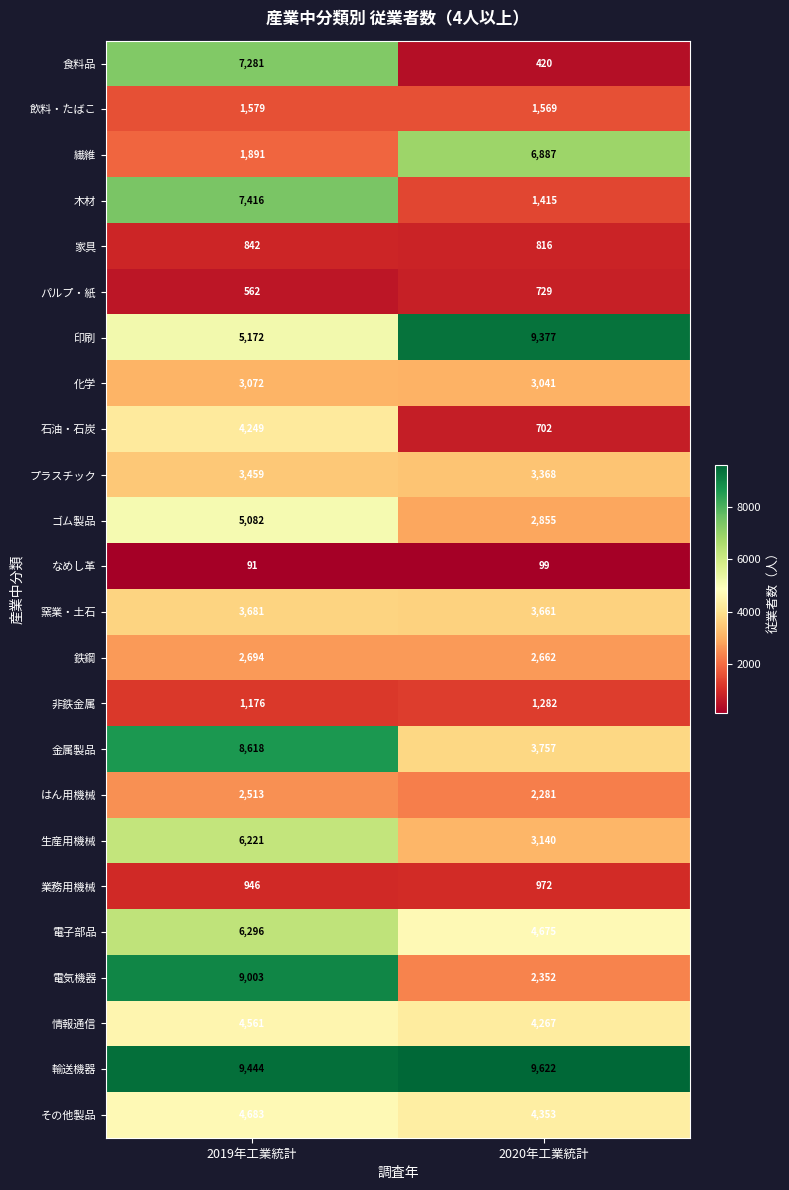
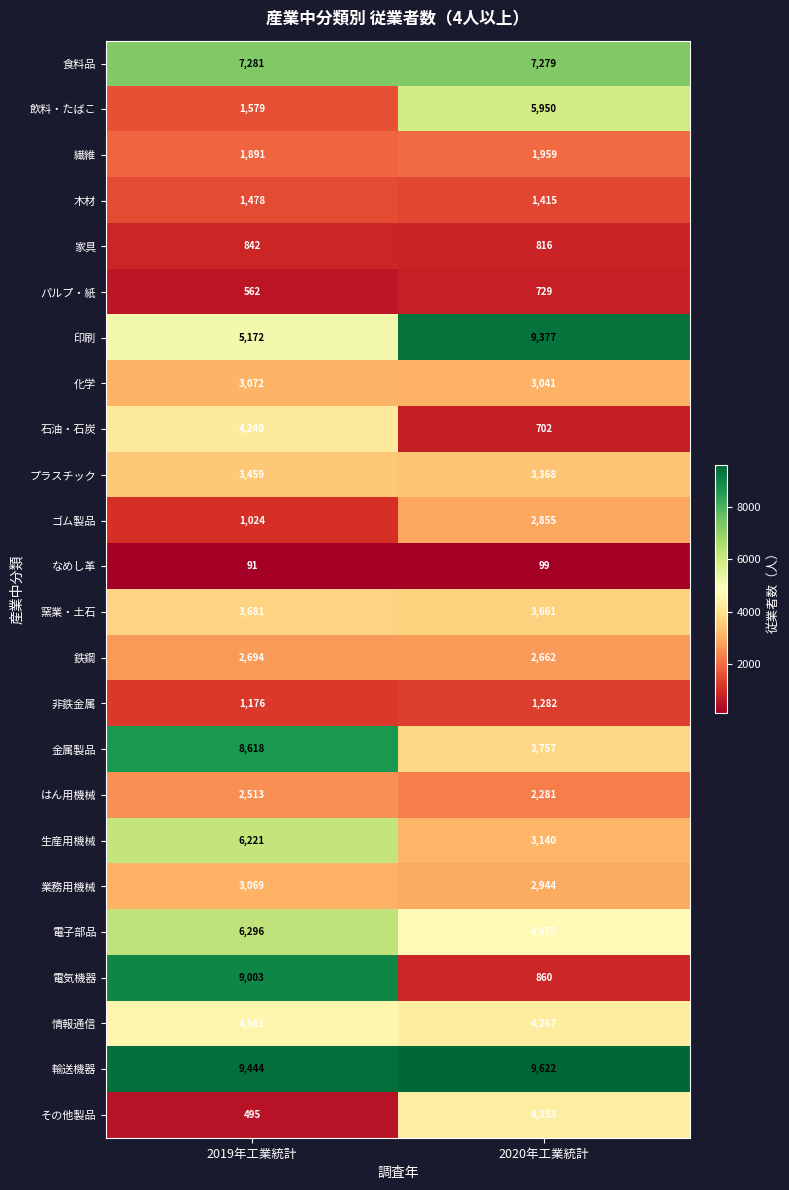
  {
    "食料品": {
      "2019年工業統計": "7,281",
-     "2020年工業統計": "420"
+     "2020年工業統計": "7,279"
    },
    "飲料・たばこ": {
      "2019年工業統計": "1,579",
-     "2020年工業統計": "1,569"
+     "2020年工業統計": "5,950"
    },
    "繊維": {
      "2019年工業統計": "1,891",
-     "2020年工業統計": "6,887"
+     "2020年工業統計": "1,959"
    },
    "木材": {
-     "2019年工業統計": "7,416",
+     "2019年工業統計": "1,478",
      "2020年工業統計": "1,415"
    },
    "家具": {
      "2019年工業統計": "842",
      "2020年工業統計": "816"
    },
    "パルプ・紙": {
      "2019年工業統計": "562",
      "2020年工業統計": "729"
    },
    "印刷": {
      "2019年工業統計": "5,172",
      "2020年工業統計": "9,377"
    },
    "化学": {
      "2019年工業統計": "3,072",
      "2020年工業統計": "3,041"
    },
    "石油・石炭": {
      "2019年工業統計": "4,249",
      "2020年工業統計": "702"
    },
    "プラスチック": {
      "2019年工業統計": "3,459",
      "2020年工業統計": "3,368"
    },
    "ゴム製品": {
-     "2019年工業統計": "5,082",
+     "2019年工業統計": "1,024",
      "2020年工業統計": "2,855"
    },
    "なめし革": {
      "2019年工業統計": "91",
      "2020年工業統計": "99"
    },
    "窯業・土石": {
      "2019年工業統計": "3,681",
      "2020年工業統計": "3,661"
    },
    "鉄鋼": {
      "2019年工業統計": "2,694",
      "2020年工業統計": "2,662"
    },
    "非鉄金属": {
      "2019年工業統計": "1,176",
      "2020年工業統計": "1,282"
    },
    "金属製品": {
      "2019年工業統計": "8,618",
      "2020年工業統計": "3,757"
    },
    "はん用機械": {
      "2019年工業統計": "2,513",
      "2020年工業統計": "2,281"
    },
    "生産用機械": {
      "2019年工業統計": "6,221",
      "2020年工業統計": "3,140"
    },
    "業務用機械": {
-     "2019年工業統計": "946",
-     "2020年工業統計": "972"
+     "2019年工業統計": "3,069",
+     "2020年工業統計": "2,944"
    },
    "電子部品": {
      "2019年工業統計": "6,296",
      "2020年工業統計": "4,675"
    },
    "電気機器": {
      "2019年工業統計": "9,003",
-     "2020年工業統計": "2,352"
+     "2020年工業統計": "860"
    },
    "情報通信": {
      "2019年工業統計": "4,561",
      "2020年工業統計": "4,267"
    },
    "輸送機器": {
      "2019年工業統計": "9,444",
      "2020年工業統計": "9,622"
    },
    "その他製品": {
-     "2019年工業統計": "4,683",
+     "2019年工業統計": "495",
      "2020年工業統計": "4,353"
    }
  }
